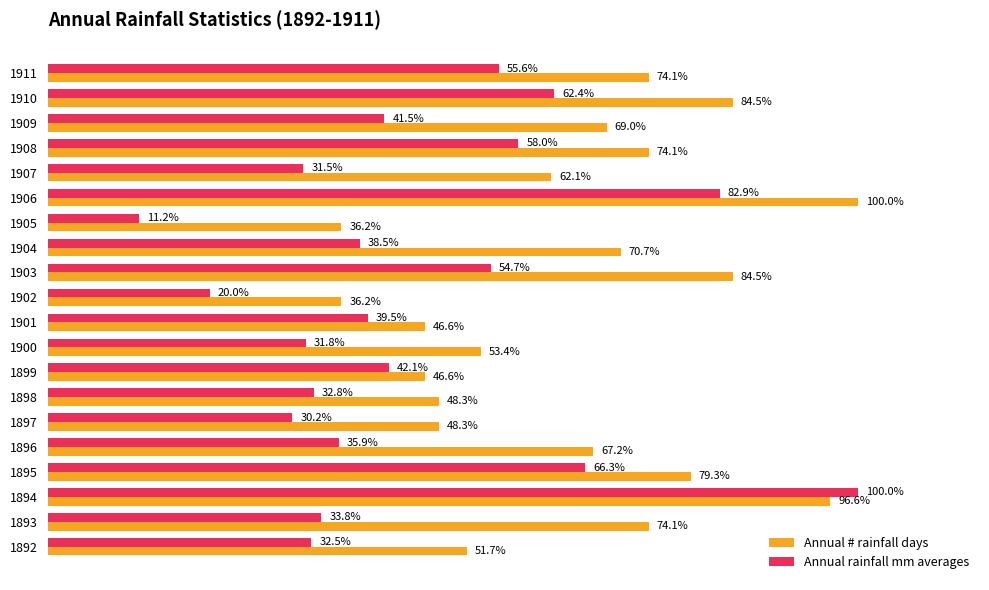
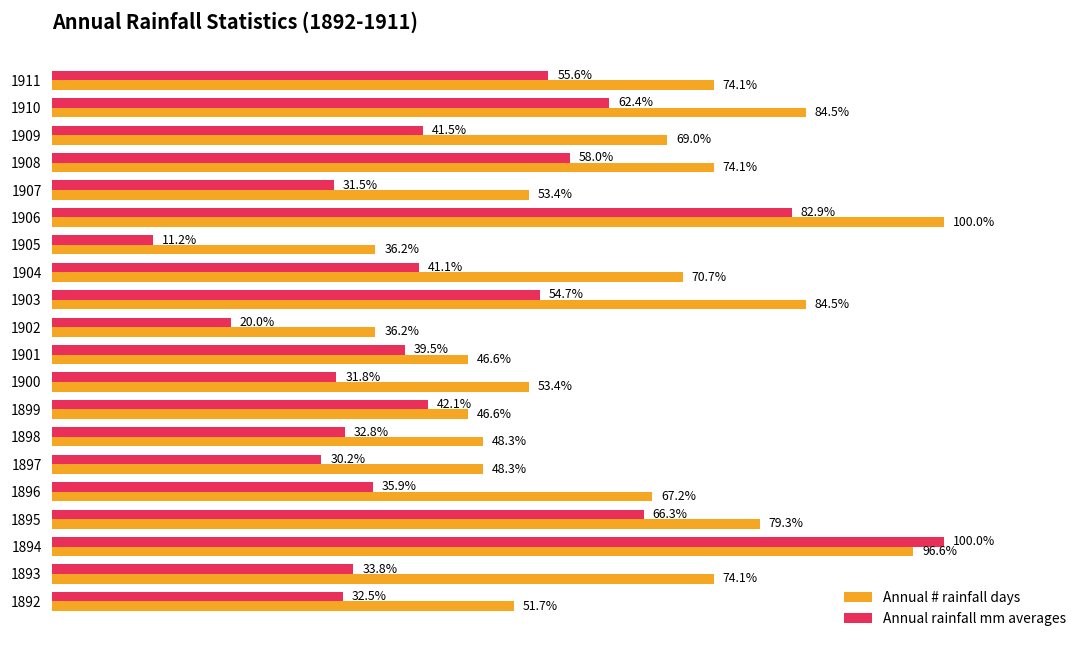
  {
    "Annual # rainfall days": {
      "1911": "74.1%",
      "1910": "84.5%",
      "1909": "69.0%",
      "1908": "74.1%",
-     "1907": "62.1%",
+     "1907": "53.4%",
      "1906": "100.0%",
      "1905": "36.2%",
      "1904": "70.7%",
      "1903": "84.5%",
      "1902": "36.2%",
      "1901": "46.6%",
      "1900": "53.4%",
      "1899": "46.6%",
      "1898": "48.3%",
      "1897": "48.3%",
      "1896": "67.2%",
      "1895": "79.3%",
      "1894": "96.6%",
      "1893": "74.1%",
      "1892": "51.7%"
    },
    "Annual rainfall mm averages": {
      "1911": "55.6%",
      "1910": "62.4%",
      "1909": "41.5%",
      "1908": "58.0%",
      "1907": "31.5%",
      "1906": "82.9%",
      "1905": "11.2%",
-     "1904": "38.5%",
+     "1904": "41.1%",
      "1903": "54.7%",
      "1902": "20.0%",
      "1901": "39.5%",
      "1900": "31.8%",
      "1899": "42.1%",
      "1898": "32.8%",
      "1897": "30.2%",
      "1896": "35.9%",
      "1895": "66.3%",
      "1894": "100.0%",
      "1893": "33.8%",
      "1892": "32.5%"
    }
  }
